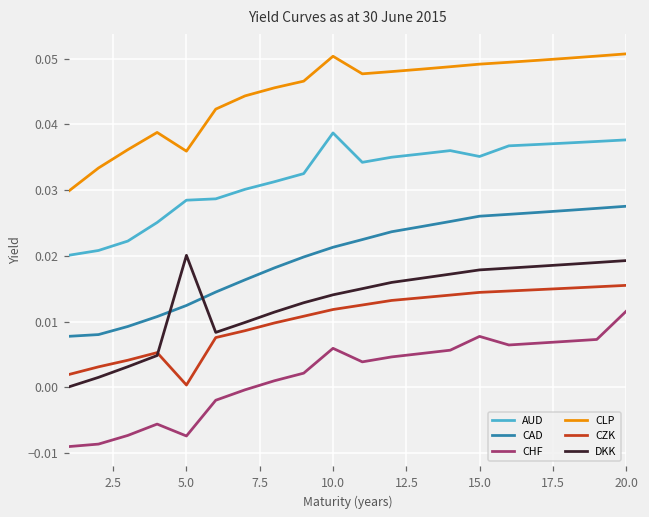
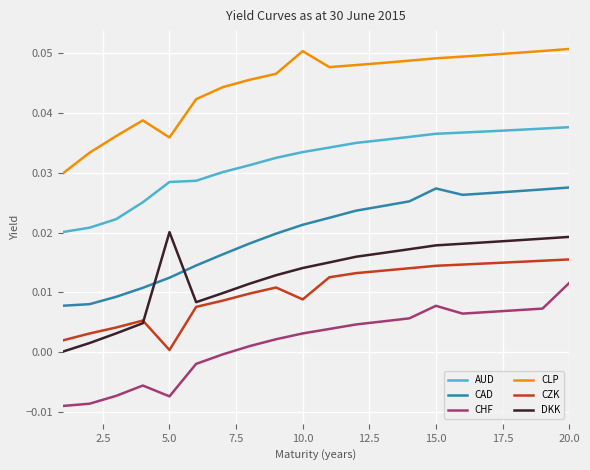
  {
    "AUD": {
      "5.0": 0.028,
-     "10.0": 0.039,
-     "15.0": 0.035,
+     "10.0": 0.033,
+     "15.0": 0.037,
      "20.0": 0.038
    },
    "CAD": {
      "5.0": 0.012,
      "10.0": 0.021,
-     "15.0": 0.026,
+     "15.0": 0.027,
      "20.0": 0.028
    },
    "CHF": {
      "5.0": -0.007,
-     "10.0": 0.006,
+     "10.0": 0.003,
      "15.0": 0.008,
      "20.0": 0.012
    },
    "CLP": {
      "5.0": 0.036,
      "10.0": 0.050,
      "15.0": 0.049,
      "20.0": 0.051
    },
    "CZK": {
      "5.0": 0.000,
-     "10.0": 0.012,
+     "10.0": 0.009,
      "15.0": 0.014,
      "20.0": 0.015
    },
    "DKK": {
      "5.0": 0.020,
      "10.0": 0.014,
      "15.0": 0.018,
      "20.0": 0.019
    }
  }
